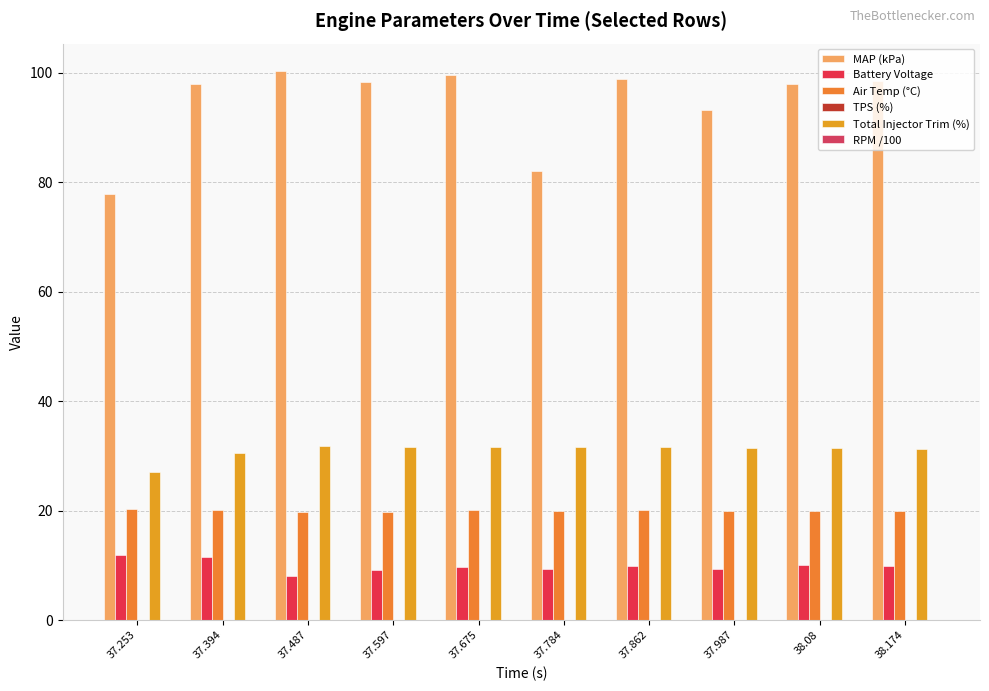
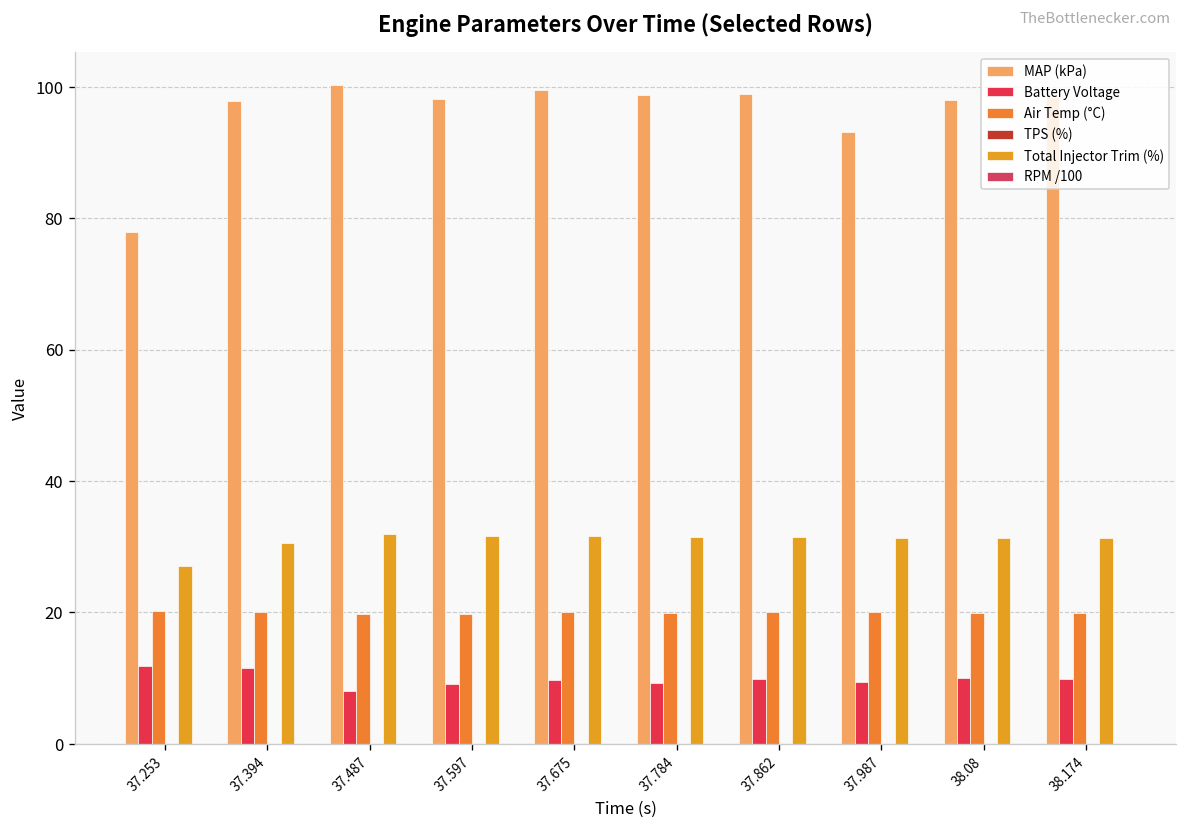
  {
    "MAP (kPa)": {
      "37.253": 78,
      "37.394": 98,
      "37.487": 100,
      "37.597": 98,
      "37.675": 100,
-     "37.784": 82,
+     "37.784": 99,
      "37.862": 99,
      "37.987": 93,
      "38.08": 98
    }
  }
